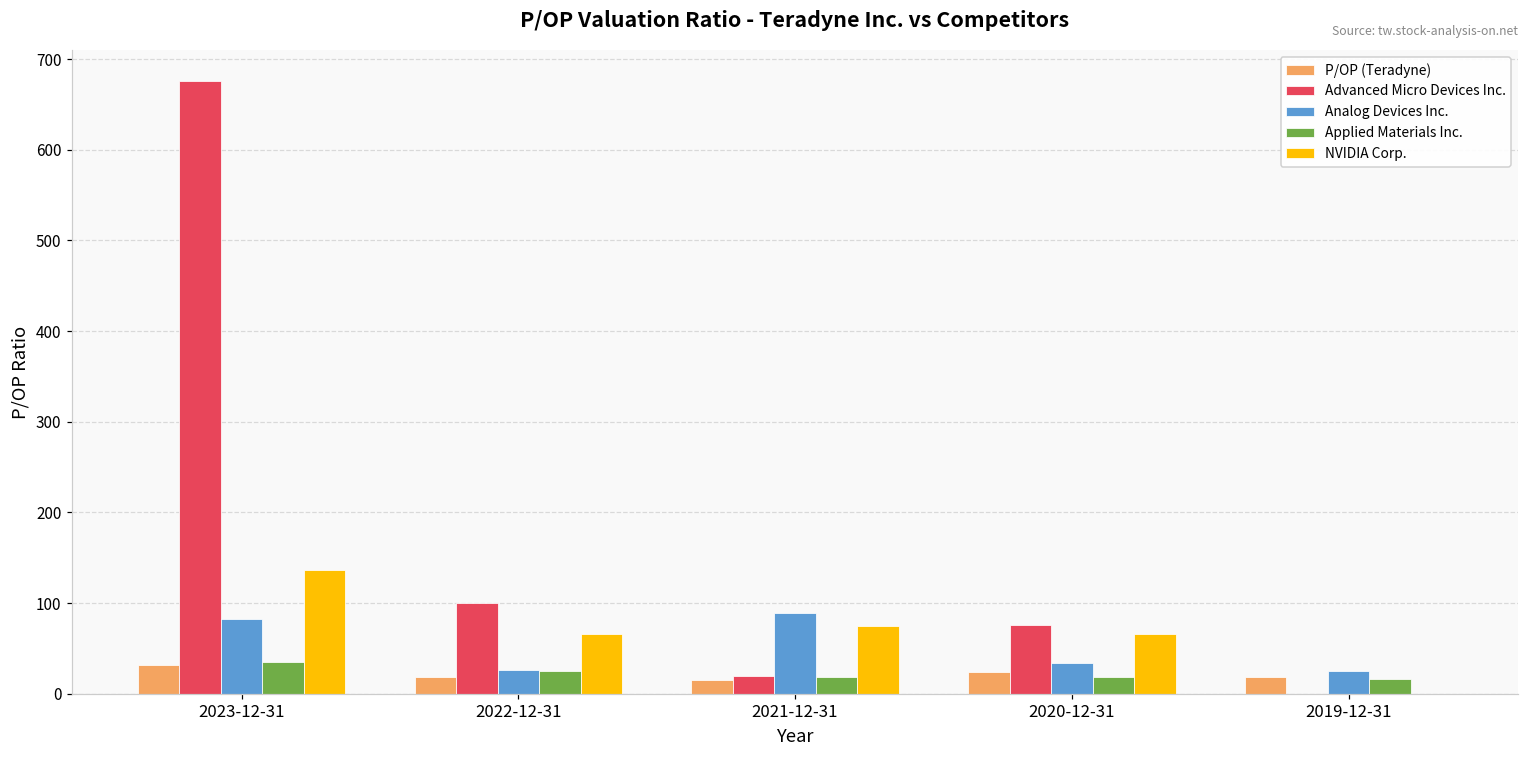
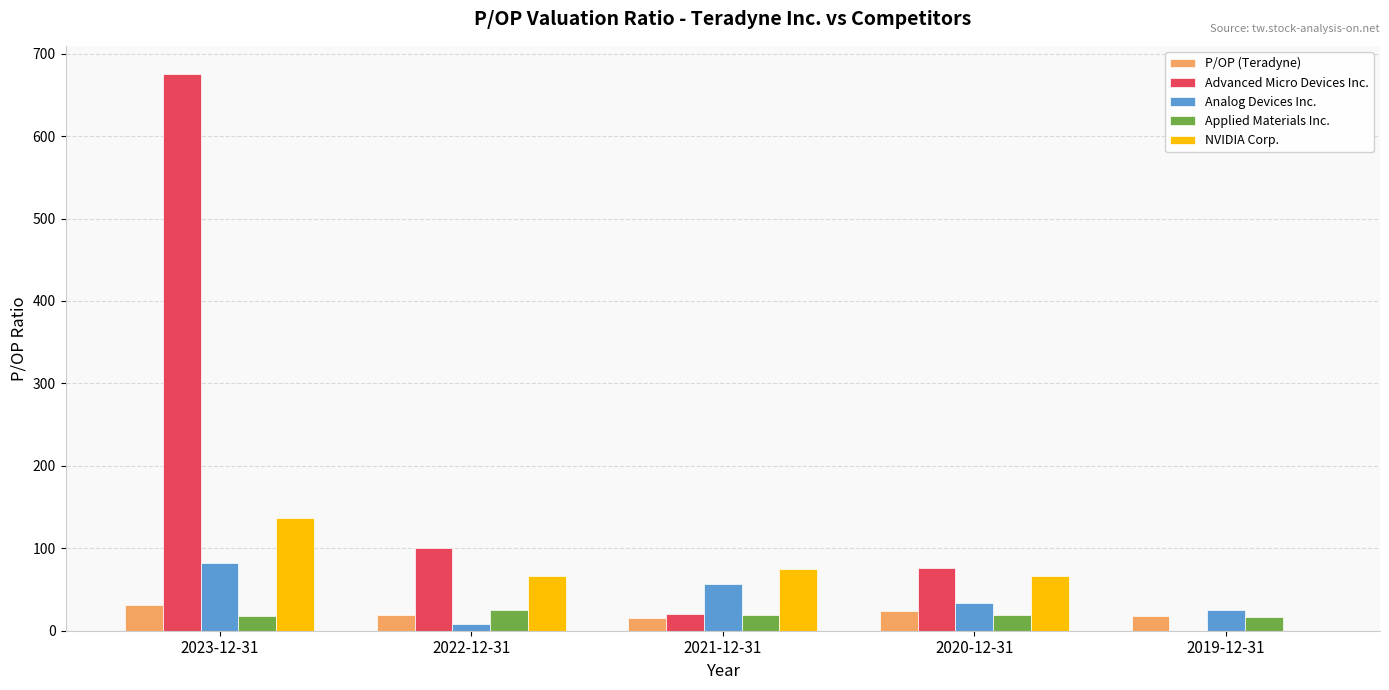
  {
    "P/OP (Teradyne)": {
      "2023-12-31": 30,
      "2022-12-31": 20,
      "2021-12-31": 20,
      "2020-12-31": 20,
      "2019-12-31": 20
    },
    "Advanced Micro Devices Inc.": {
      "2023-12-31": 680,
      "2022-12-31": 100,
      "2021-12-31": 20,
      "2020-12-31": 80,
      "2019-12-31": 0
    },
    "Analog Devices Inc.": {
      "2023-12-31": 80,
-     "2022-12-31": 30,
-     "2021-12-31": 90,
+     "2022-12-31": 10,
+     "2021-12-31": 60,
      "2020-12-31": 30,
      "2019-12-31": 20
    },
    "Applied Materials Inc.": {
-     "2023-12-31": 30,
+     "2023-12-31": 20,
      "2022-12-31": 30,
      "2021-12-31": 20,
      "2020-12-31": 20,
      "2019-12-31": 20
    },
    "NVIDIA Corp.": {
      "2023-12-31": 140,
      "2022-12-31": 70,
      "2021-12-31": 80,
      "2020-12-31": 70,
      "2019-12-31": 0
    }
  }
